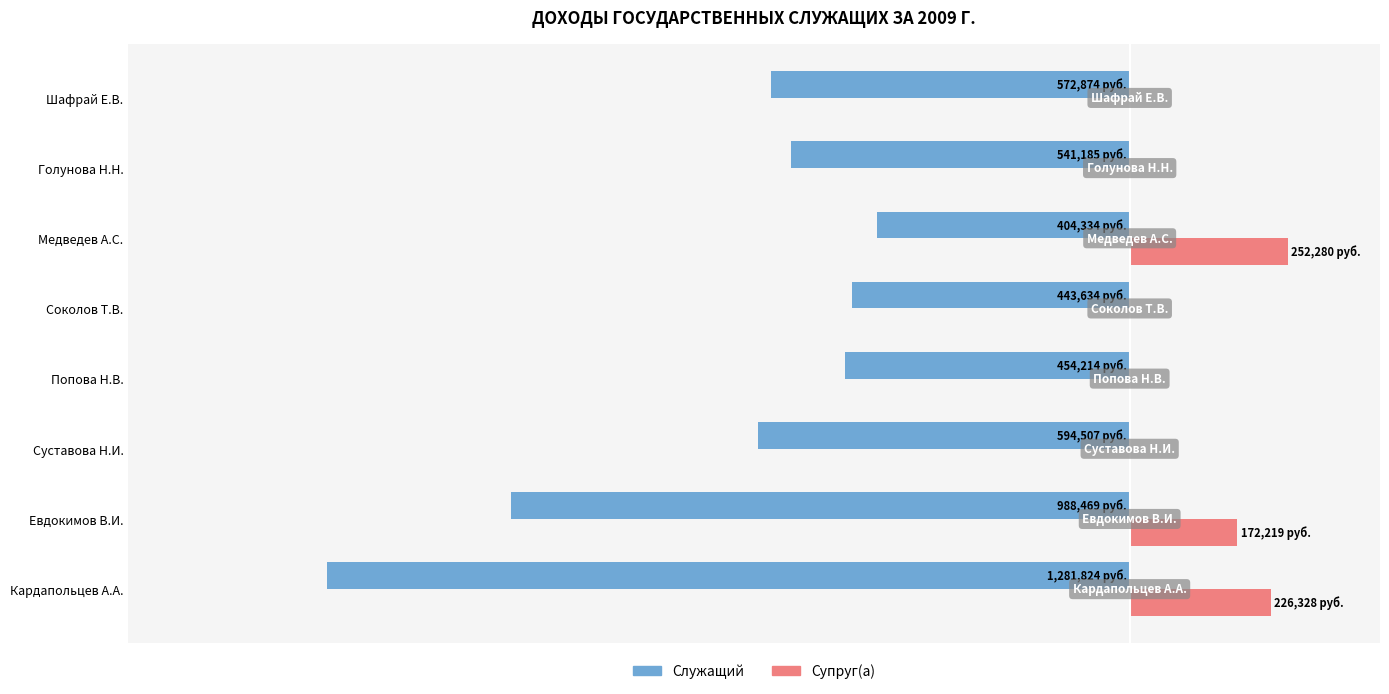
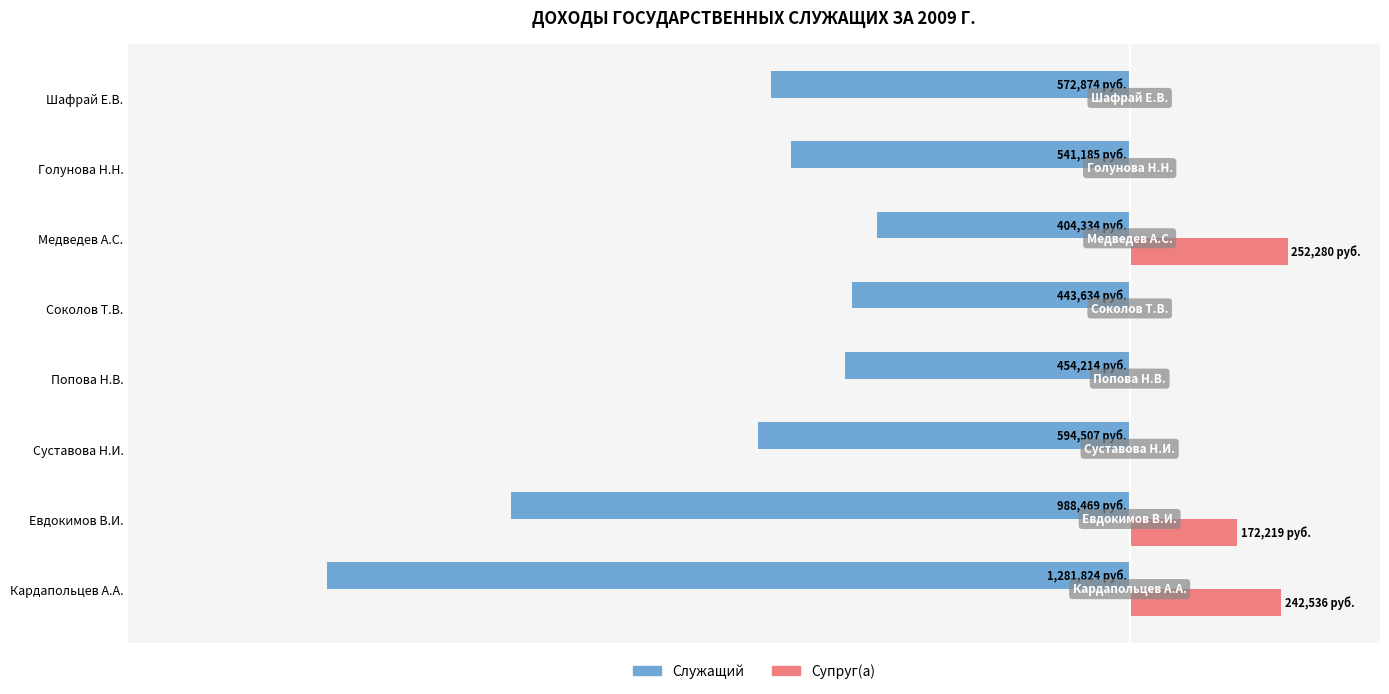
  {
    "Супруг(а)": {
      "Медведев А.С.": "252,280",
      "Евдокимов В.И.": "172,219",
-     "Кардапольцев А.А.": "226,328"
+     "Кардапольцев А.А.": "242,536"
    }
  }
